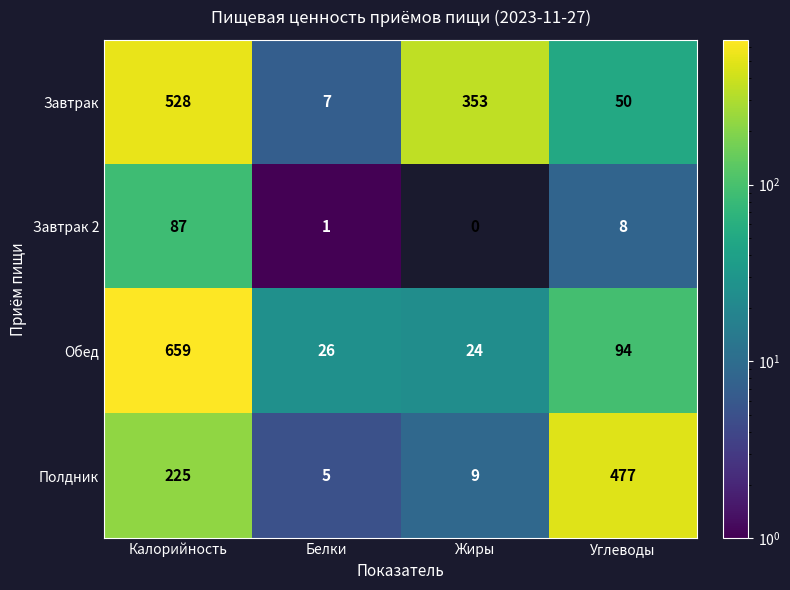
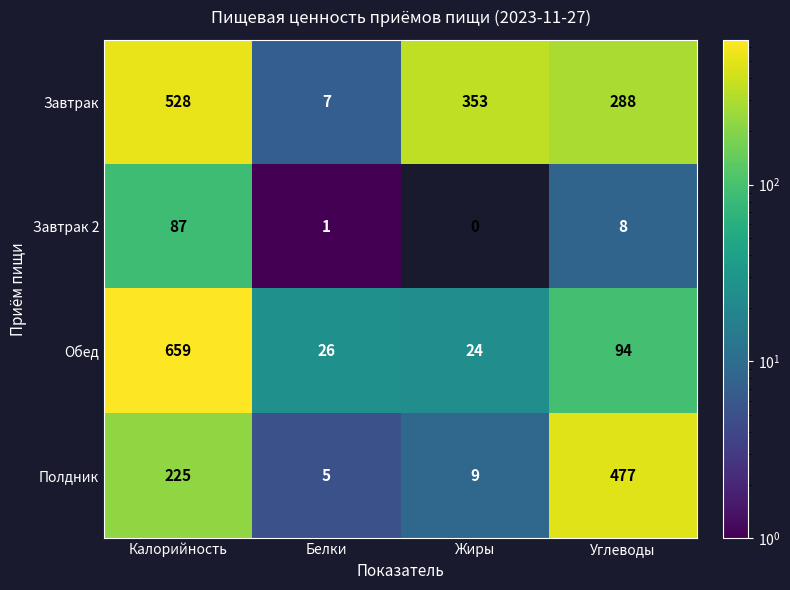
  {
    "Завтрак": {
      "Калорийность": 528,
      "Белки": 7,
      "Жиры": 353,
-     "Углеводы": 50
+     "Углеводы": 288
    },
    "Завтрак 2": {
      "Калорийность": 87,
      "Белки": 1,
      "Углеводы": 8
    },
    "Обед": {
      "Калорийность": 659,
      "Белки": 26,
      "Жиры": 24,
      "Углеводы": 94
    },
    "Полдник": {
      "Калорийность": 225,
      "Белки": 5,
      "Жиры": 9,
      "Углеводы": 477
    }
  }
